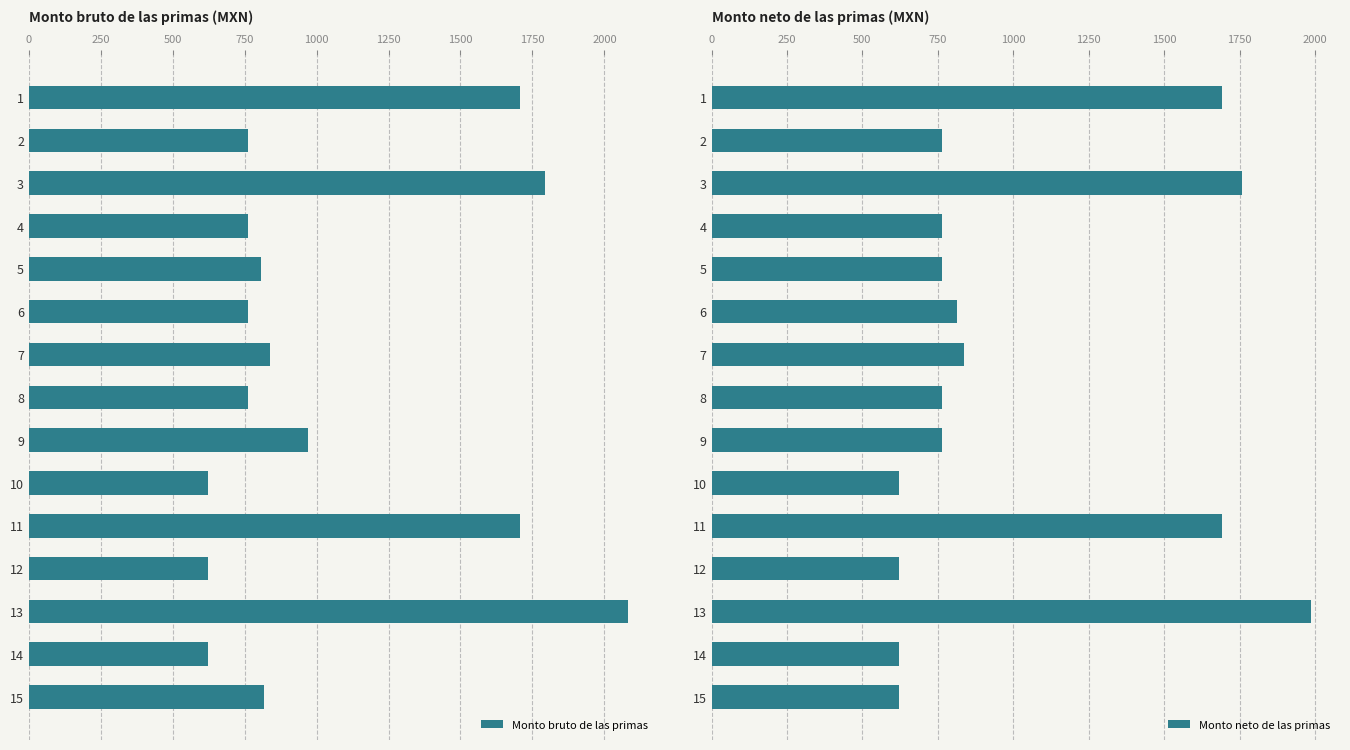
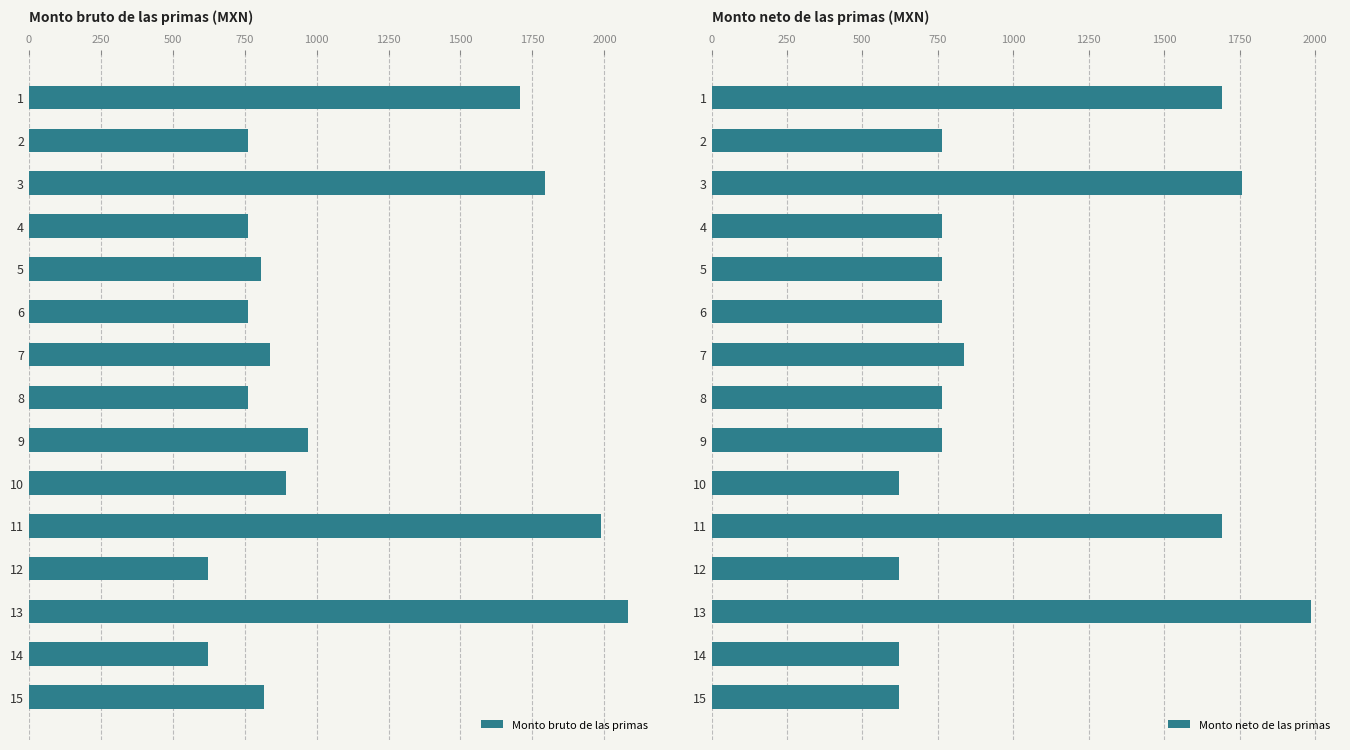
  {
    "Monto bruto de las primas (MXN)": {
      "1": 1710,
      "2": 760,
      "3": 1790,
      "4": 760,
      "5": 810,
      "6": 760,
      "7": 840,
      "8": 760,
      "9": 970,
-     "10": 620,
-     "11": 1710,
+     "10": 890,
+     "11": 1990,
      "12": 620,
      "13": 2080,
      "14": 620,
      "15": 820
    },
    "Monto neto de las primas (MXN)": {
      "1": 1690,
      "2": 760,
      "3": 1760,
      "4": 760,
      "5": 760,
-     "6": 810,
+     "6": 760,
      "7": 840,
      "8": 760,
      "9": 760,
      "10": 620,
      "11": 1690,
      "12": 620,
      "13": 1990,
      "14": 620,
      "15": 620
    }
  }
